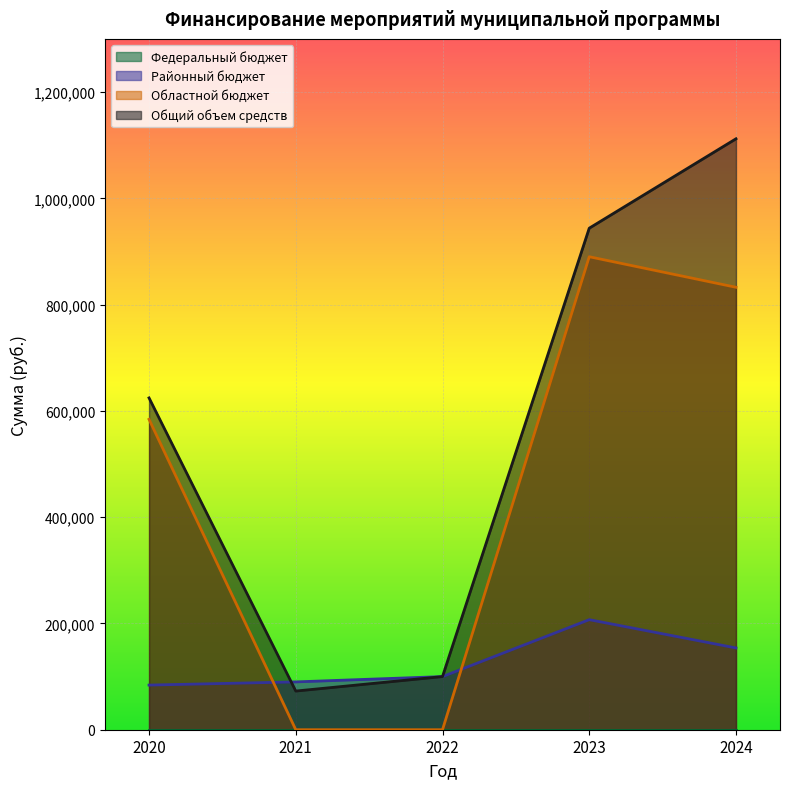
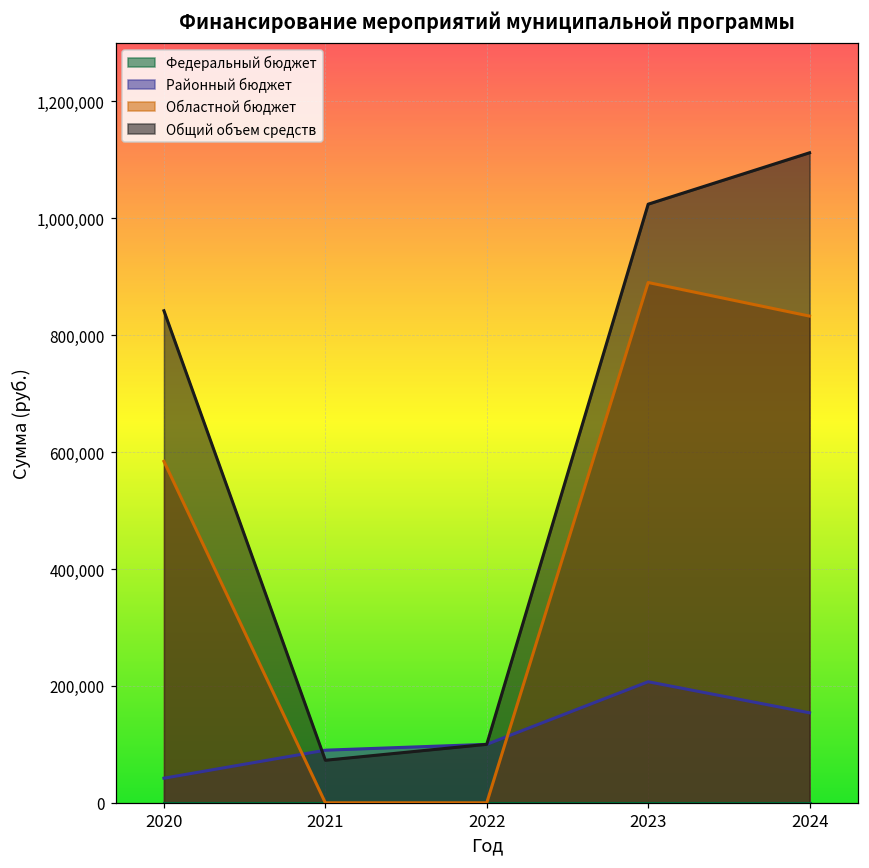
  {
    "Федеральный бюджет": {
      "2020": "0",
      "2023": "0",
      "2024": "0"
    },
    "Районный бюджет": {
-     "2020": "80,000",
+     "2020": "40,000",
      "2021": "90,000",
      "2023": "210,000",
      "2024": "150,000"
    },
    "Областной бюджет": {
      "2020": "580,000",
      "2023": "890,000",
      "2024": "830,000"
    },
    "Общий объем средств": {
-     "2020": "620,000",
+     "2020": "840,000",
      "2021": "70,000",
-     "2023": "940,000",
+     "2023": "1,020,000",
      "2024": "1,110,000"
    }
  }
